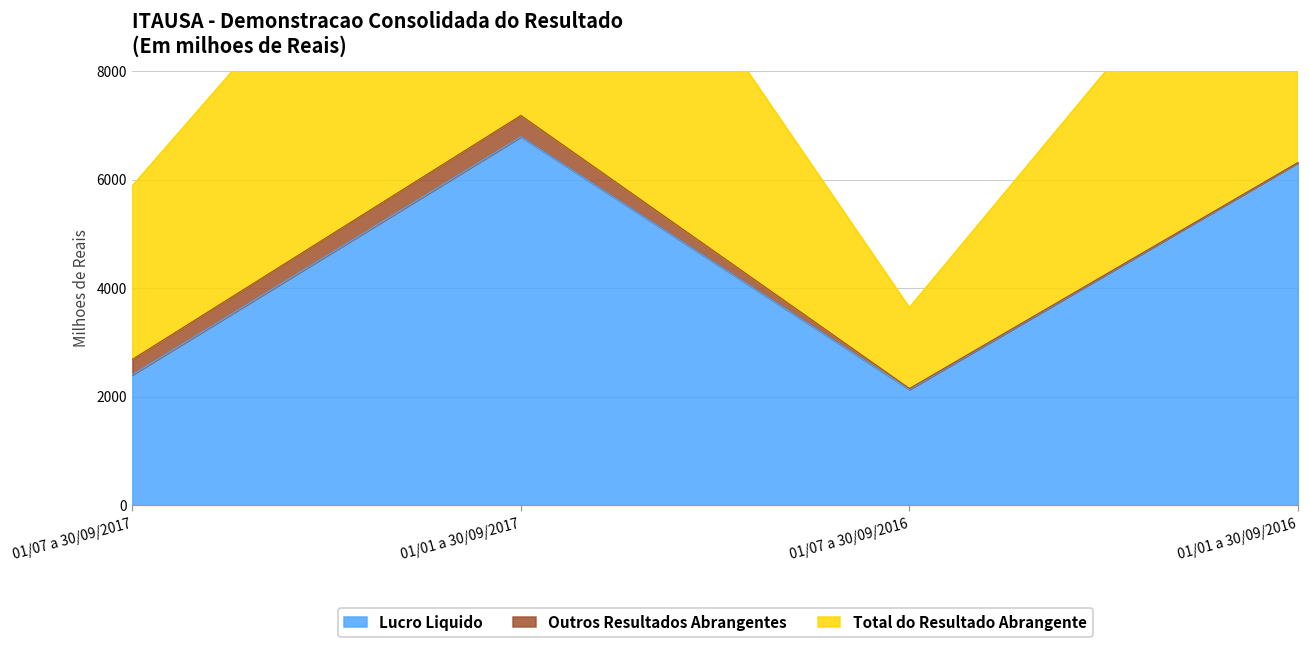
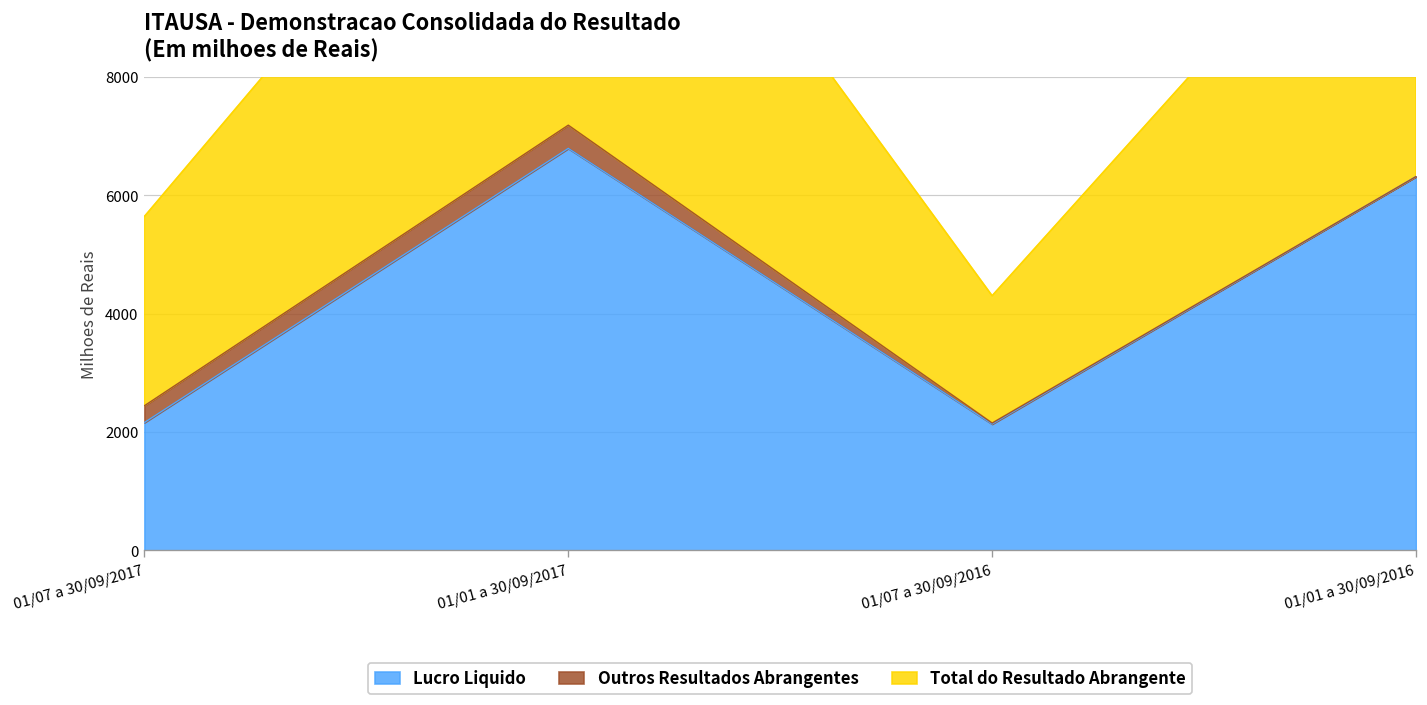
  {
    "Lucro Liquido": {
-     "01/07 a 30/09/2017": 2400,
+     "01/07 a 30/09/2017": 2200,
      "01/01 a 30/09/2017": 6800
    },
    "Outros Resultados Abrangentes": {
      "01/07 a 30/09/2017": 300,
      "01/01 a 30/09/2017": 400
    },
    "Total do Resultado Abrangente": {
      "01/07 a 30/09/2017": 3200,
-     "01/07 a 30/09/2016": 1500
+     "01/07 a 30/09/2016": 2200
    }
  }
